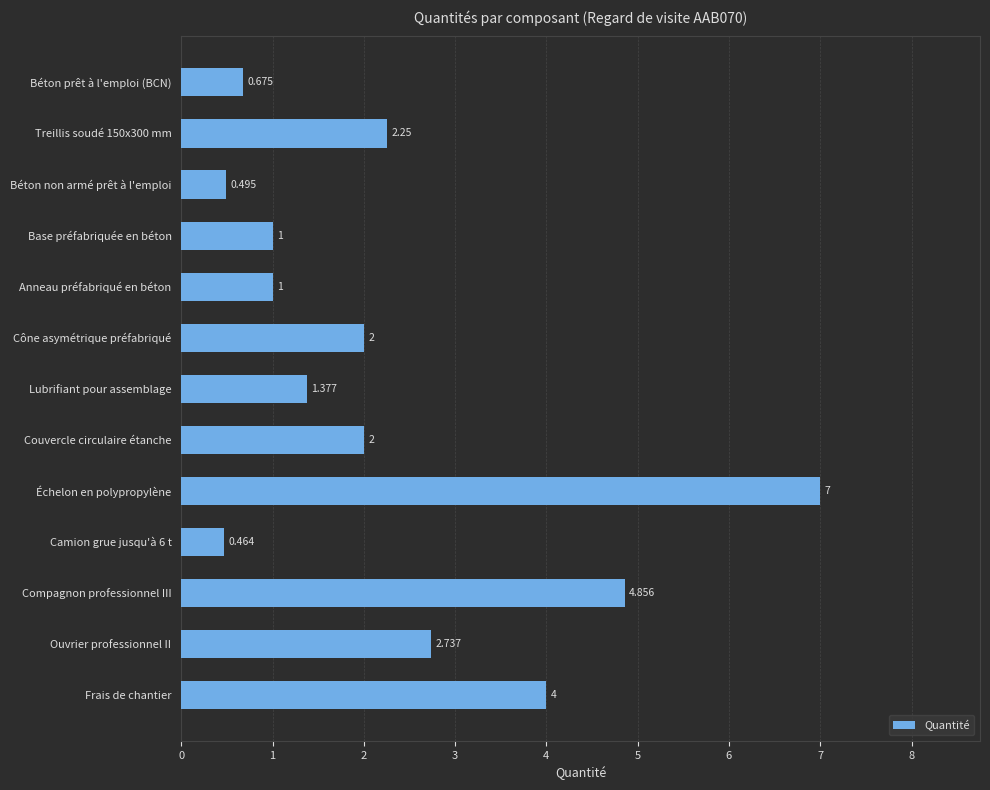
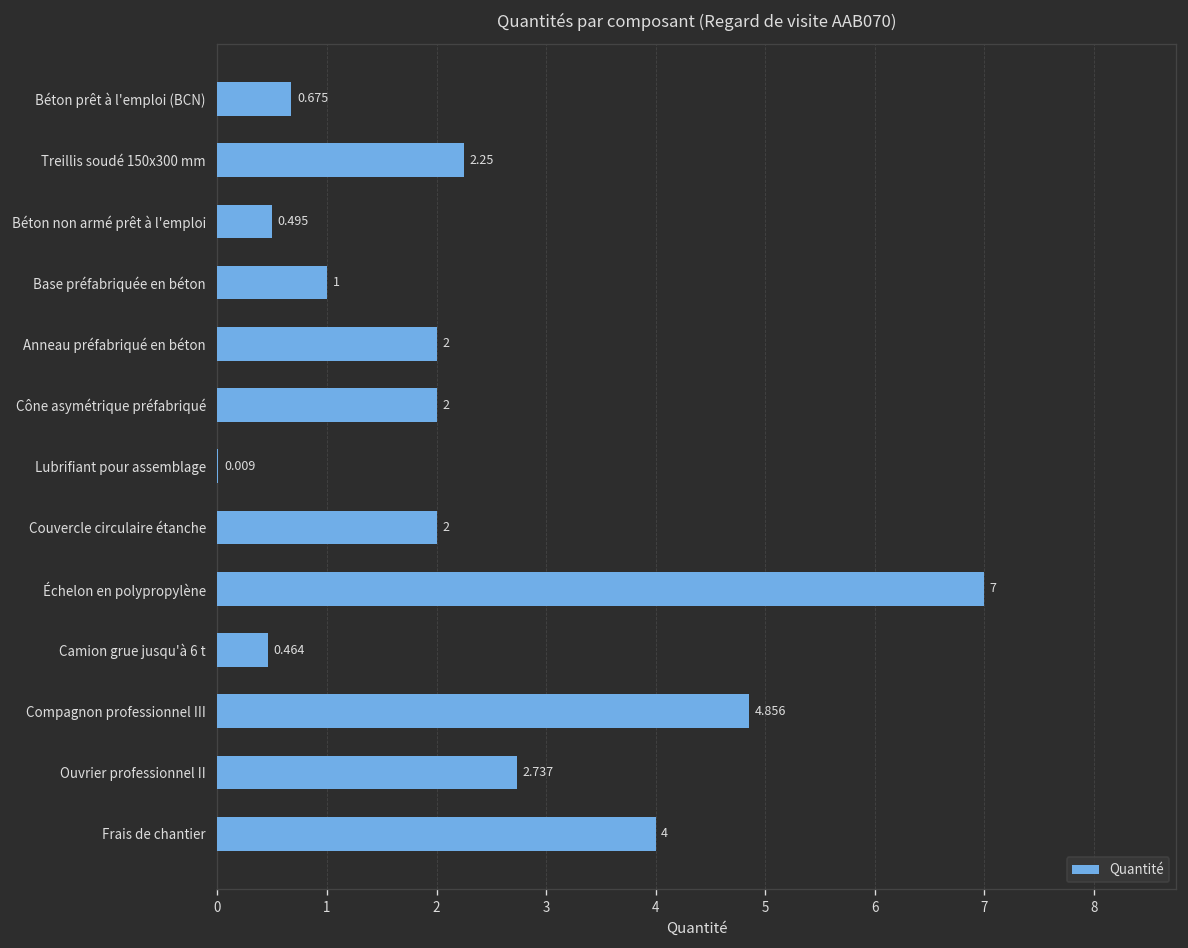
  {
    "Béton prêt à l'emploi (BCN)": 0.675,
    "Treillis soudé 150x300 mm": 2.25,
    "Béton non armé prêt à l'emploi": 0.495,
    "Base préfabriquée en béton": 1,
-   "Anneau préfabriqué en béton": 1,
+   "Anneau préfabriqué en béton": 2,
    "Cône asymétrique préfabriqué": 2,
-   "Lubrifiant pour assemblage": 1.377,
+   "Lubrifiant pour assemblage": 0.009,
    "Couvercle circulaire étanche": 2,
    "Échelon en polypropylène": 7,
    "Camion grue jusqu'à 6 t": 0.464,
    "Compagnon professionnel III": 4.856,
    "Ouvrier professionnel II": 2.737,
    "Frais de chantier": 4
  }
